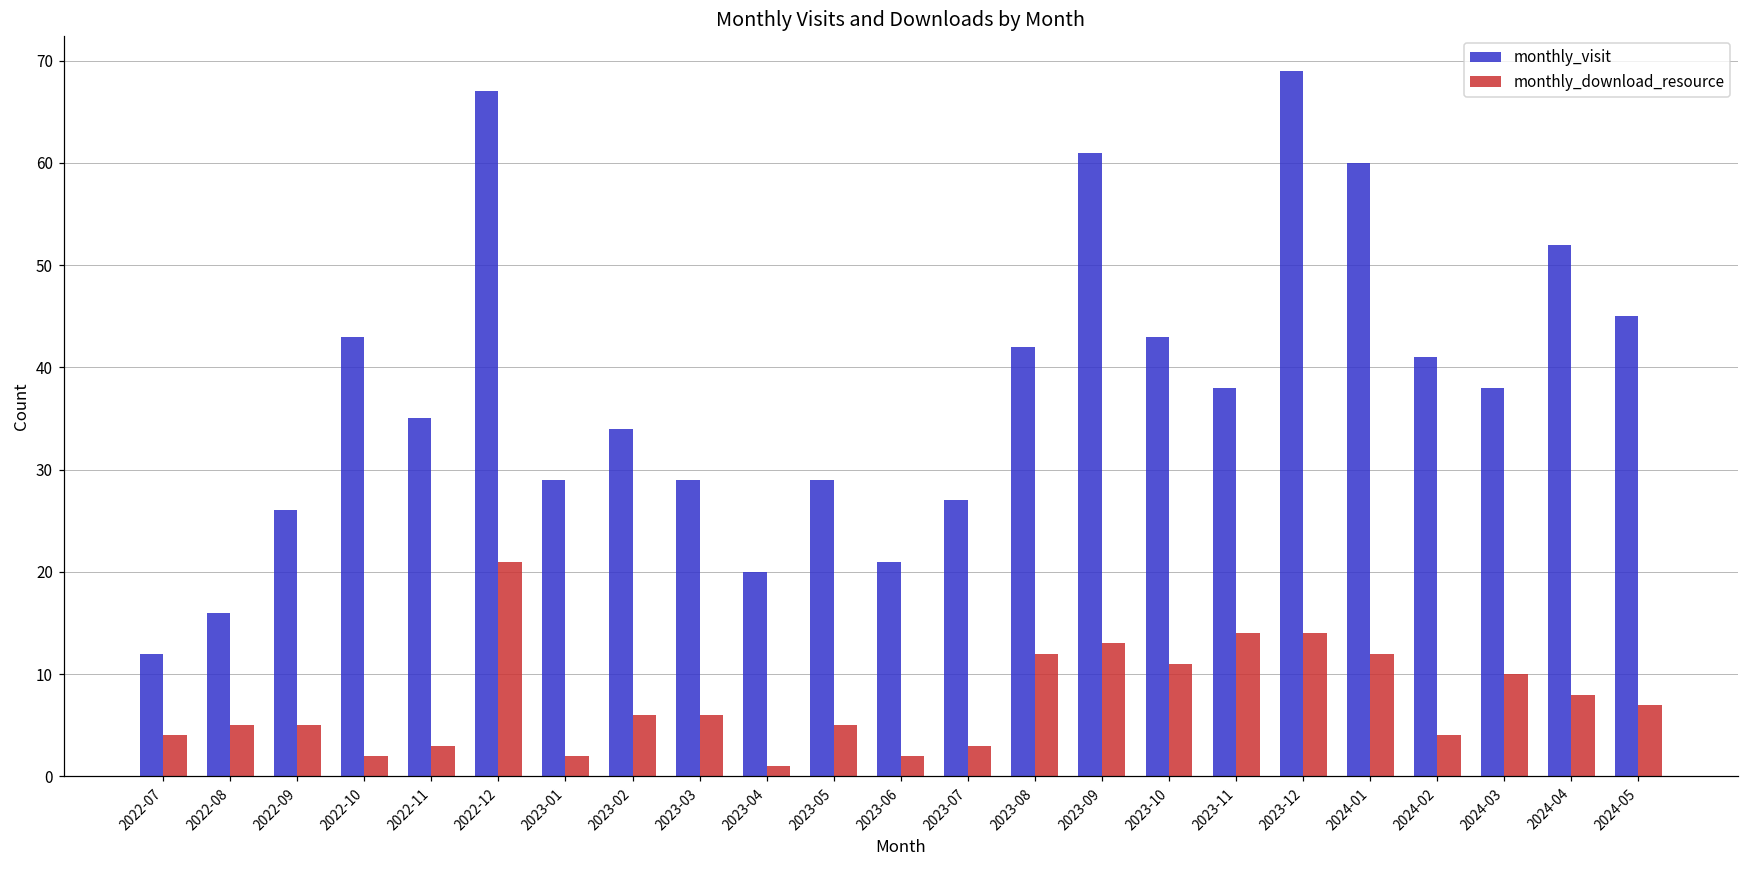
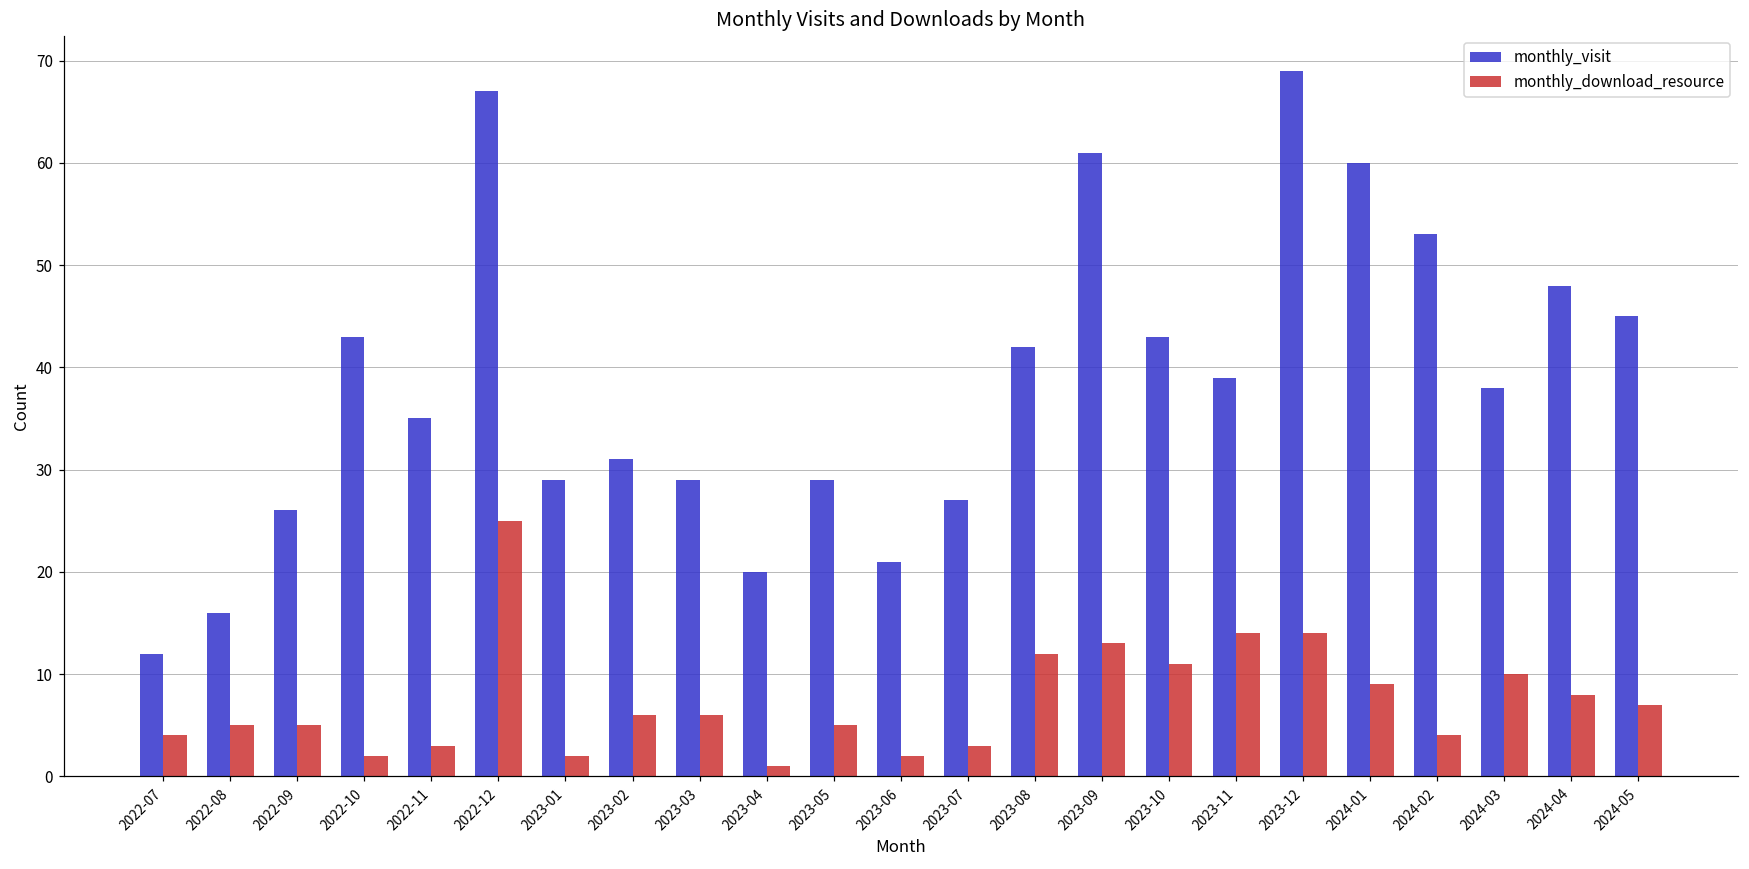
  {
    "monthly_visit": {
      "2022-07": 12,
      "2022-08": 16,
      "2022-09": 26,
      "2022-10": 43,
      "2022-11": 35,
      "2022-12": 67,
      "2023-01": 29,
-     "2023-02": 34,
+     "2023-02": 31,
      "2023-03": 29,
      "2023-04": 20,
      "2023-05": 29,
      "2023-06": 21,
      "2023-07": 27,
      "2023-08": 42,
      "2023-09": 61,
      "2023-10": 43,
-     "2023-11": 38,
+     "2023-11": 39,
      "2023-12": 69,
      "2024-01": 60,
-     "2024-02": 41,
+     "2024-02": 53,
      "2024-03": 38,
-     "2024-04": 52,
+     "2024-04": 48,
      "2024-05": 45
    },
    "monthly_download_resource": {
      "2022-07": 4,
      "2022-08": 5,
      "2022-09": 5,
      "2022-10": 2,
      "2022-11": 3,
-     "2022-12": 21,
+     "2022-12": 25,
      "2023-01": 2,
      "2023-02": 6,
      "2023-03": 6,
      "2023-04": 1,
      "2023-05": 5,
      "2023-06": 2,
      "2023-07": 3,
      "2023-08": 12,
      "2023-09": 13,
      "2023-10": 11,
      "2023-11": 14,
      "2023-12": 14,
-     "2024-01": 12,
+     "2024-01": 9,
      "2024-02": 4,
      "2024-03": 10,
      "2024-04": 8,
      "2024-05": 7
    }
  }
